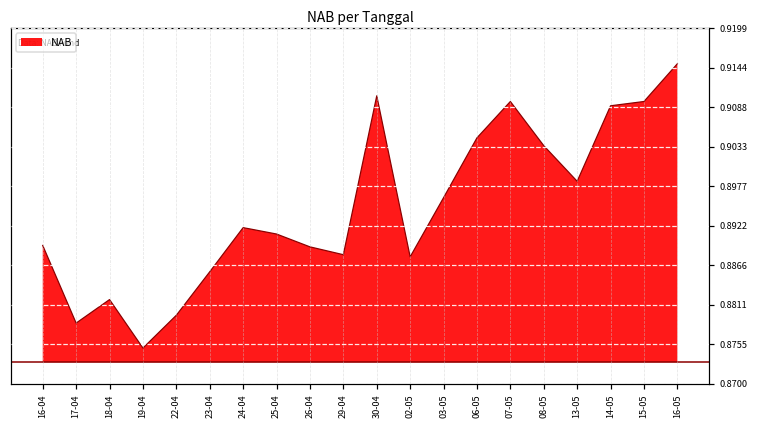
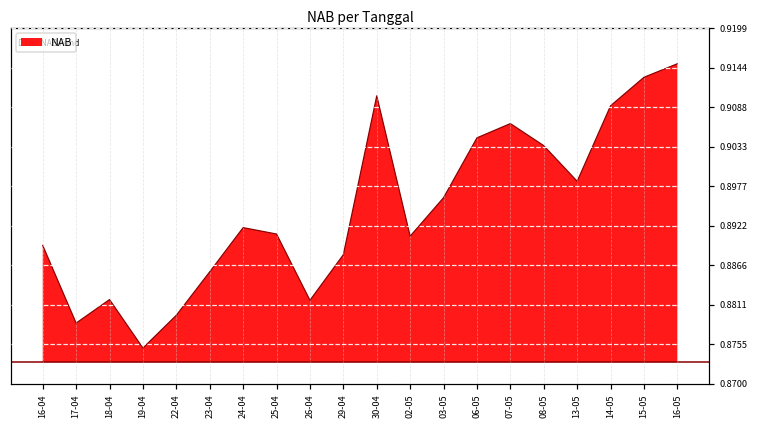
  {
    "16-04": 0.889,
    "17-04": 0.879,
    "18-04": 0.882,
    "19-04": 0.875,
    "22-04": 0.880,
    "23-04": 0.886,
    "24-04": 0.892,
    "25-04": 0.891,
-   "26-04": 0.889,
+   "26-04": 0.882,
    "29-04": 0.888,
    "30-04": 0.910,
-   "02-05": 0.888,
+   "02-05": 0.891,
    "03-05": 0.896,
    "06-05": 0.905,
-   "07-05": 0.910,
+   "07-05": 0.907,
    "08-05": 0.903,
    "13-05": 0.898,
    "14-05": 0.909,
-   "15-05": 0.910,
+   "15-05": 0.913,
    "16-05": 0.915
  }
